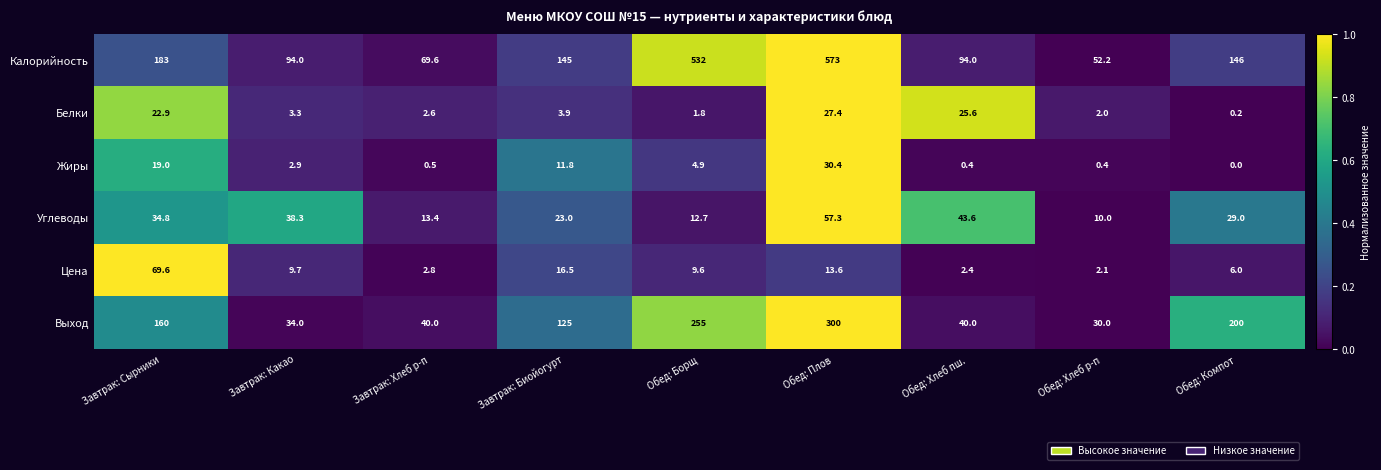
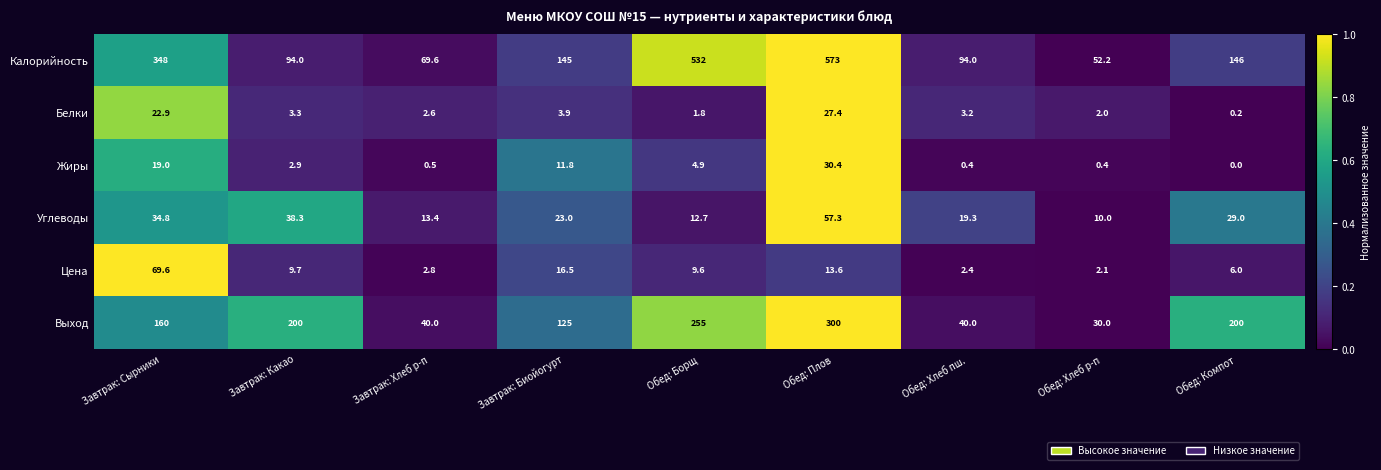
  {
    "Калорийность": {
-     "Завтрак: Сырники": 183,
+     "Завтрак: Сырники": 348,
      "Завтрак: Какао": 94.0,
      "Завтрак: Хлеб р-п": 69.6,
      "Завтрак: Биойогурт": 145,
      "Обед: Борщ": 532,
      "Обед: Плов": 573,
      "Обед: Хлеб пш.": 94.0,
      "Обед: Хлеб р-п": 52.2,
      "Обед: Компот": 146
    },
    "Белки": {
      "Завтрак: Сырники": 22.9,
      "Завтрак: Какао": 3.3,
      "Завтрак: Хлеб р-п": 2.6,
      "Завтрак: Биойогурт": 3.9,
      "Обед: Борщ": 1.8,
      "Обед: Плов": 27.4,
-     "Обед: Хлеб пш.": 25.6,
+     "Обед: Хлеб пш.": 3.2,
      "Обед: Хлеб р-п": 2.0,
      "Обед: Компот": 0.2
    },
    "Жиры": {
      "Завтрак: Сырники": 19.0,
      "Завтрак: Какао": 2.9,
      "Завтрак: Хлеб р-п": 0.5,
      "Завтрак: Биойогурт": 11.8,
      "Обед: Борщ": 4.9,
      "Обед: Плов": 30.4,
      "Обед: Хлеб пш.": 0.4,
      "Обед: Хлеб р-п": 0.4,
      "Обед: Компот": 0.0
    },
    "Углеводы": {
      "Завтрак: Сырники": 34.8,
      "Завтрак: Какао": 38.3,
      "Завтрак: Хлеб р-п": 13.4,
      "Завтрак: Биойогурт": 23.0,
      "Обед: Борщ": 12.7,
      "Обед: Плов": 57.3,
-     "Обед: Хлеб пш.": 43.6,
+     "Обед: Хлеб пш.": 19.3,
      "Обед: Хлеб р-п": 10.0,
      "Обед: Компот": 29.0
    },
    "Цена": {
      "Завтрак: Сырники": 69.6,
      "Завтрак: Какао": 9.7,
      "Завтрак: Хлеб р-п": 2.8,
      "Завтрак: Биойогурт": 16.5,
      "Обед: Борщ": 9.6,
      "Обед: Плов": 13.6,
      "Обед: Хлеб пш.": 2.4,
      "Обед: Хлеб р-п": 2.1,
      "Обед: Компот": 6.0
    },
    "Выход": {
      "Завтрак: Сырники": 160,
-     "Завтрак: Какао": 34.0,
+     "Завтрак: Какао": 200,
      "Завтрак: Хлеб р-п": 40.0,
      "Завтрак: Биойогурт": 125,
      "Обед: Борщ": 255,
      "Обед: Плов": 300,
      "Обед: Хлеб пш.": 40.0,
      "Обед: Хлеб р-п": 30.0,
      "Обед: Компот": 200
    }
  }
